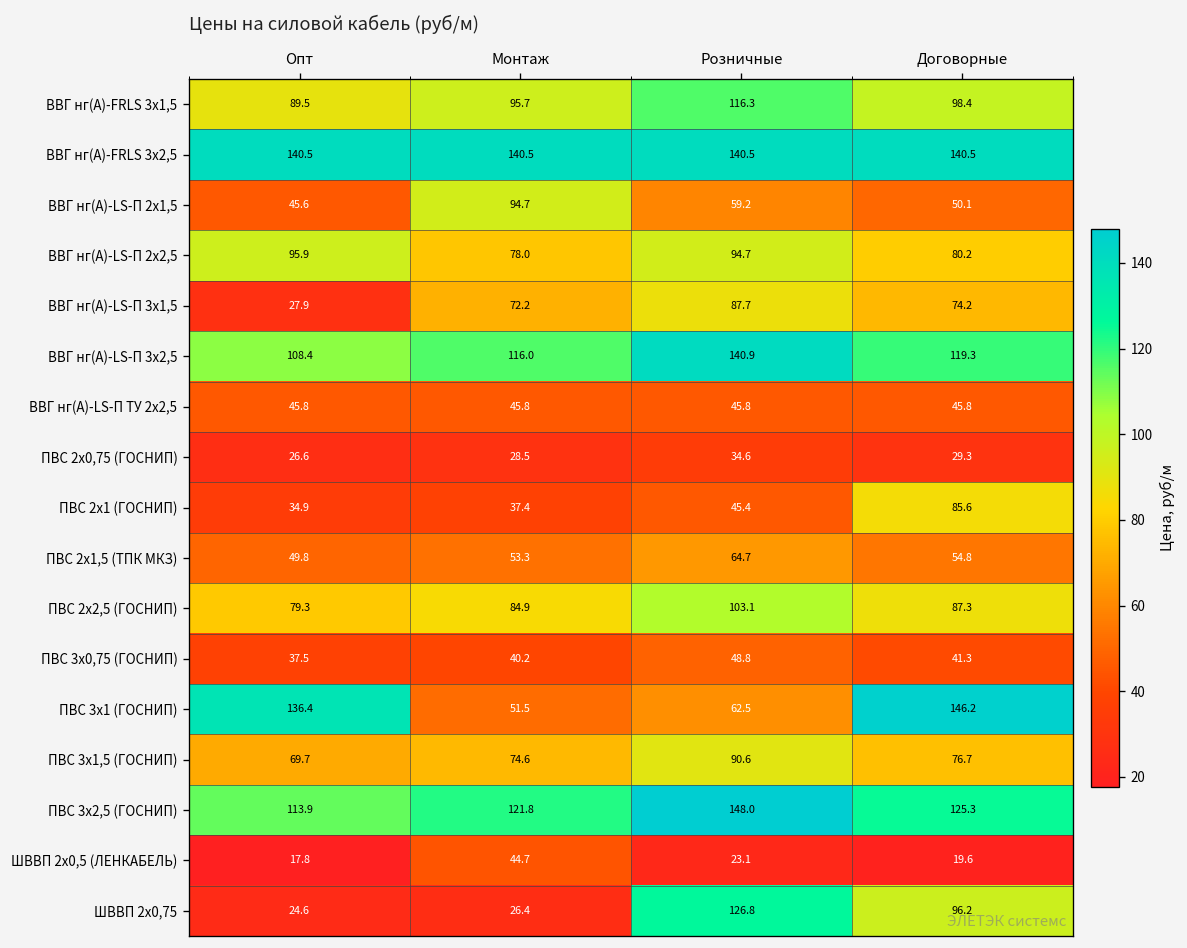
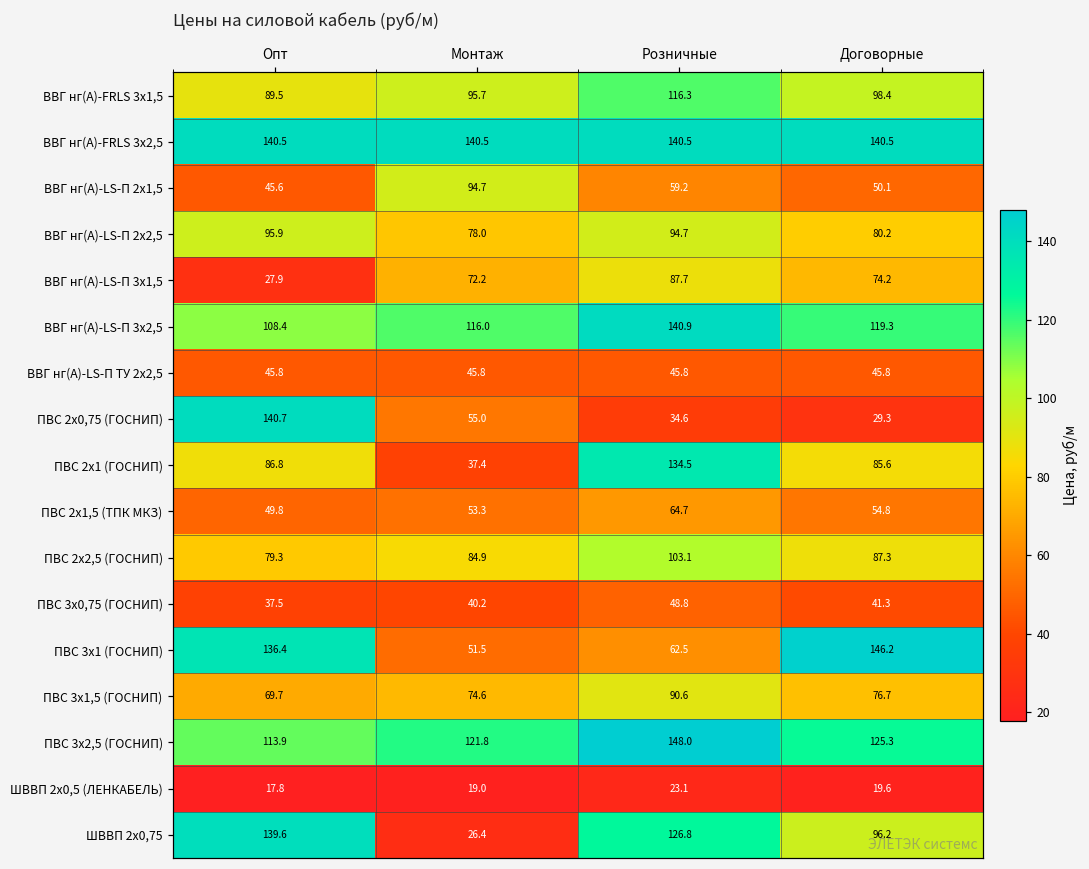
  {
    "ВВГ нг(А)-FRLS 3х1,5": {
      "Опт": 89.5,
      "Монтаж": 95.7,
      "Розничные": 116.3,
      "Договорные": 98.4
    },
    "ВВГ нг(А)-FRLS 3х2,5": {
      "Опт": 140.5,
      "Монтаж": 140.5,
      "Розничные": 140.5,
      "Договорные": 140.5
    },
    "ВВГ нг(А)-LS-П 2х1,5": {
      "Опт": 45.6,
      "Монтаж": 94.7,
      "Розничные": 59.2,
      "Договорные": 50.1
    },
    "ВВГ нг(А)-LS-П 2х2,5": {
      "Опт": 95.9,
      "Монтаж": 78.0,
      "Розничные": 94.7,
      "Договорные": 80.2
    },
    "ВВГ нг(А)-LS-П 3х1,5": {
      "Опт": 27.9,
      "Монтаж": 72.2,
      "Розничные": 87.7,
      "Договорные": 74.2
    },
    "ВВГ нг(А)-LS-П 3х2,5": {
      "Опт": 108.4,
      "Монтаж": 116.0,
      "Розничные": 140.9,
      "Договорные": 119.3
    },
    "ВВГ нг(А)-LS-П ТУ 2х2,5": {
      "Опт": 45.8,
      "Монтаж": 45.8,
      "Розничные": 45.8,
      "Договорные": 45.8
    },
    "ПВС 2х0,75 (ГОСНИП)": {
-     "Опт": 26.6,
-     "Монтаж": 28.5,
+     "Опт": 140.7,
+     "Монтаж": 55.0,
      "Розничные": 34.6,
      "Договорные": 29.3
    },
    "ПВС 2х1 (ГОСНИП)": {
-     "Опт": 34.9,
+     "Опт": 86.8,
      "Монтаж": 37.4,
-     "Розничные": 45.4,
+     "Розничные": 134.5,
      "Договорные": 85.6
    },
    "ПВС 2х1,5 (ТПК МКЗ)": {
      "Опт": 49.8,
      "Монтаж": 53.3,
      "Розничные": 64.7,
      "Договорные": 54.8
    },
    "ПВС 2х2,5 (ГОСНИП)": {
      "Опт": 79.3,
      "Монтаж": 84.9,
      "Розничные": 103.1,
      "Договорные": 87.3
    },
    "ПВС 3х0,75 (ГОСНИП)": {
      "Опт": 37.5,
      "Монтаж": 40.2,
      "Розничные": 48.8,
      "Договорные": 41.3
    },
    "ПВС 3х1 (ГОСНИП)": {
      "Опт": 136.4,
      "Монтаж": 51.5,
      "Розничные": 62.5,
      "Договорные": 146.2
    },
    "ПВС 3х1,5 (ГОСНИП)": {
      "Опт": 69.7,
      "Монтаж": 74.6,
      "Розничные": 90.6,
      "Договорные": 76.7
    },
    "ПВС 3х2,5 (ГОСНИП)": {
      "Опт": 113.9,
      "Монтаж": 121.8,
      "Розничные": 148.0,
      "Договорные": 125.3
    },
    "ШВВП 2х0,5 (ЛЕНКАБЕЛЬ)": {
      "Опт": 17.8,
-     "Монтаж": 44.7,
+     "Монтаж": 19.0,
      "Розничные": 23.1,
      "Договорные": 19.6
    },
    "ШВВП 2х0,75": {
-     "Опт": 24.6,
+     "Опт": 139.6,
      "Монтаж": 26.4,
      "Розничные": 126.8
    }
  }
